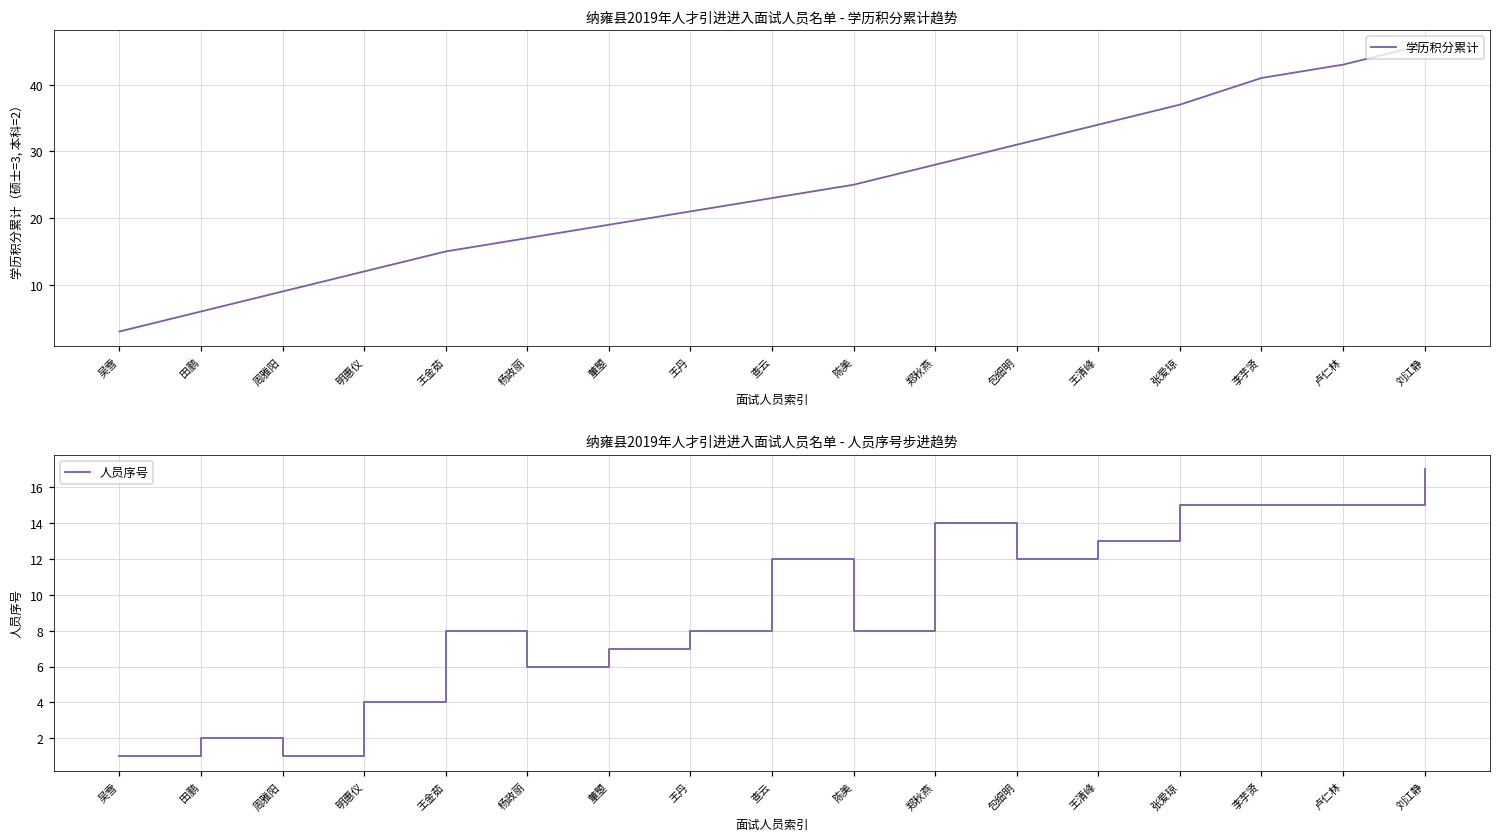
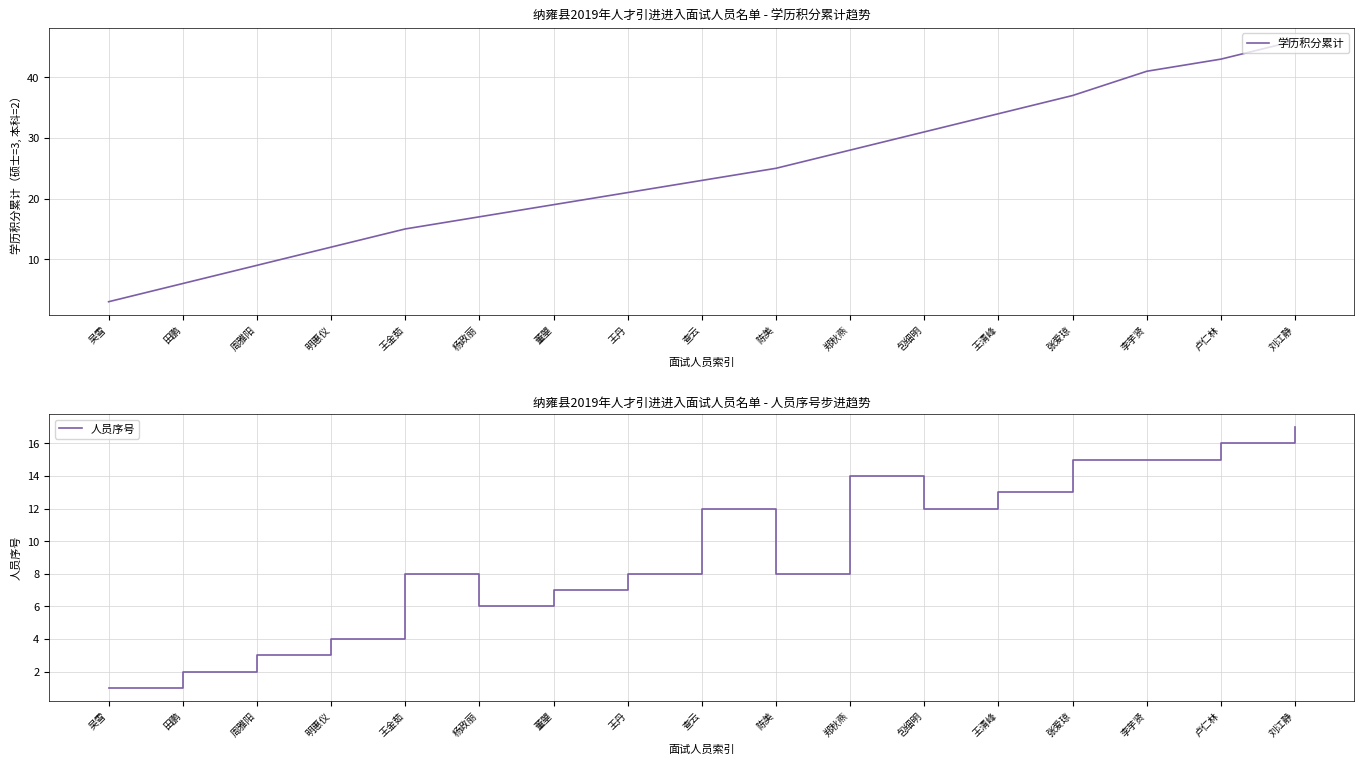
  {
    "纳雍县2019年人才引进进入面试人员名单 - 学历积分累计趋势": {
      "吴雪": 3,
      "田鹏": 6,
      "周雅阳": 9,
      "明惠仪": 12,
      "王金茹": 15,
      "杨政丽": 17,
      "董曌": 19,
      "王丹": 21,
      "查云": 23,
      "陈美": 25,
      "郑秋燕": 28,
      "包细明": 31,
      "王清峰": 34,
      "张爱琼": 37,
      "李芋贤": 41,
      "卢仁林": 43
    },
    "纳雍县2019年人才引进进入面试人员名单 - 人员序号步进趋势": {
      "吴雪": 1,
      "田鹏": 2,
-     "周雅阳": 1,
+     "周雅阳": 3,
      "明惠仪": 4,
      "王金茹": 8,
      "杨政丽": 6,
      "董曌": 7,
      "王丹": 8,
      "查云": 12,
      "陈美": 8,
      "郑秋燕": 14,
      "包细明": 12,
      "王清峰": 13,
      "张爱琼": 15,
      "李芋贤": 15,
-     "卢仁林": 15,
+     "卢仁林": 16,
      "刘江静": 17
    }
  }
